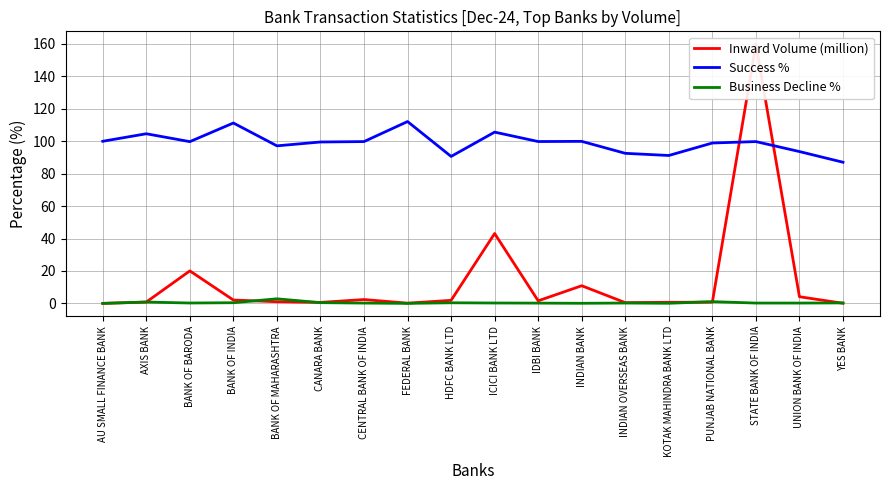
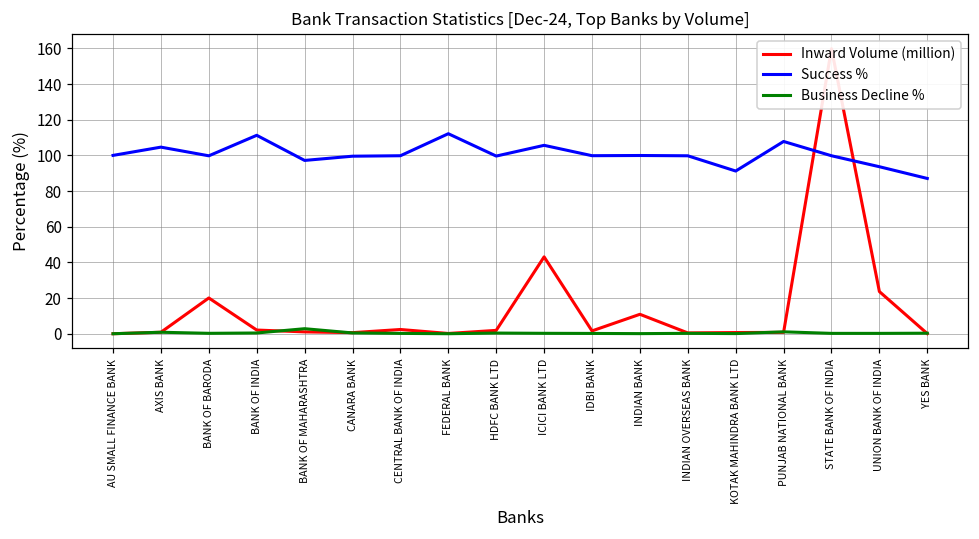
  {
    "Inward Volume (million)": {
      "BANK OF BARODA": 20,
      "BANK OF INDIA": 2,
      "BANK OF MAHARASHTRA": 1,
      "CENTRAL BANK OF INDIA": 2,
      "ICICI BANK LTD": 43,
      "INDIAN BANK": 11,
-     "UNION BANK OF INDIA": 4
+     "UNION BANK OF INDIA": 24
    },
    "Success %": {
      "AU SMALL FINANCE BANK": 100,
      "AXIS BANK": 105,
      "BANK OF BARODA": 100,
      "BANK OF INDIA": 111,
      "BANK OF MAHARASHTRA": 97,
      "CANARA BANK": 100,
      "CENTRAL BANK OF INDIA": 100,
      "FEDERAL BANK": 112,
-     "HDFC BANK LTD": 91,
+     "HDFC BANK LTD": 100,
      "ICICI BANK LTD": 106,
      "IDBI BANK": 100,
      "INDIAN BANK": 100,
-     "INDIAN OVERSEAS BANK": 93,
+     "INDIAN OVERSEAS BANK": 100,
      "KOTAK MAHINDRA BANK LTD": 91,
-     "PUNJAB NATIONAL BANK": 99,
+     "PUNJAB NATIONAL BANK": 108,
      "STATE BANK OF INDIA": 100,
      "UNION BANK OF INDIA": 94,
      "YES BANK": 87
    },
    "Business Decline %": {
      "BANK OF BARODA": 0,
      "BANK OF INDIA": 0,
      "BANK OF MAHARASHTRA": 3,
      "CENTRAL BANK OF INDIA": 0,
      "ICICI BANK LTD": 0,
      "INDIAN BANK": 0,
      "STATE BANK OF INDIA": 0,
      "UNION BANK OF INDIA": 0
    }
  }
